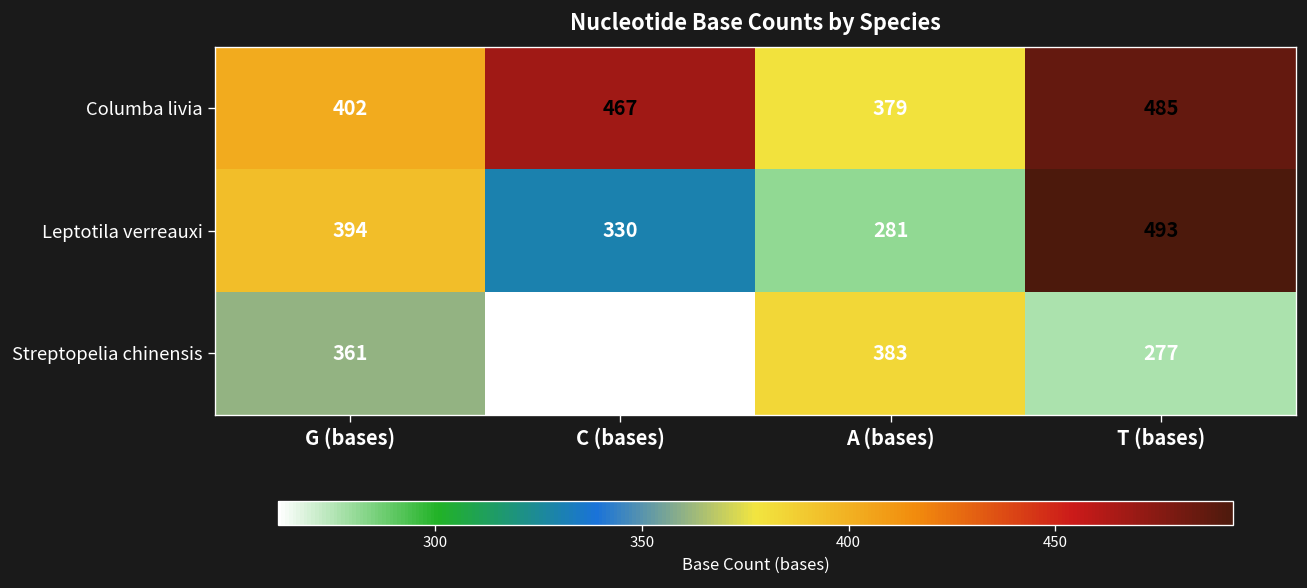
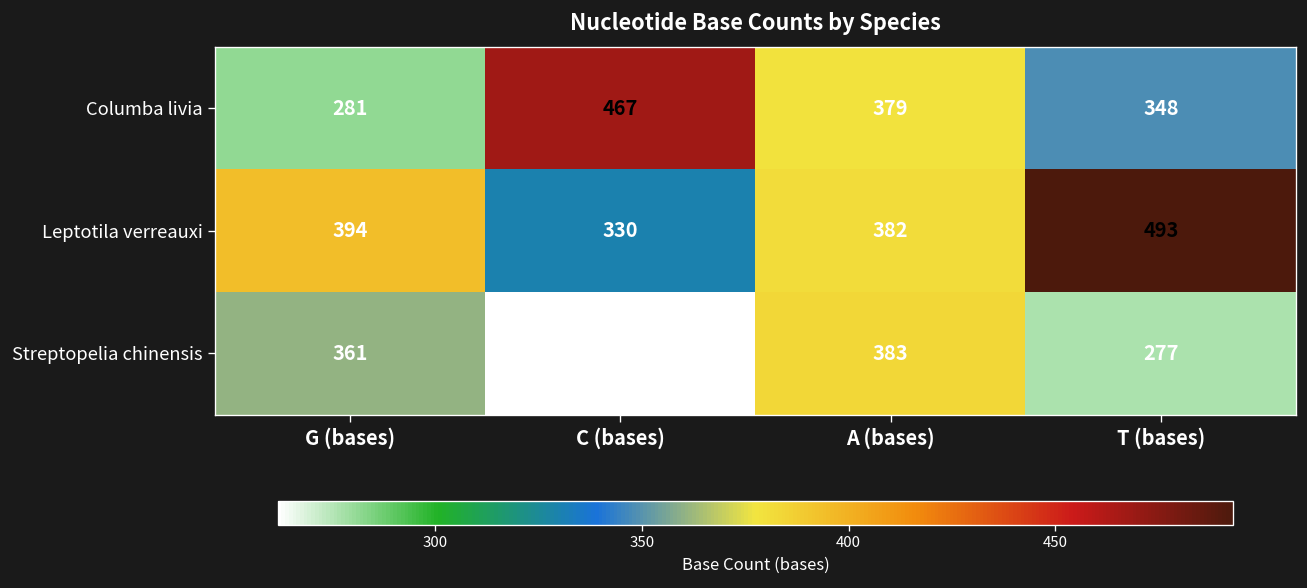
  {
    "Columba livia": {
-     "G (bases)": 402,
+     "G (bases)": 281,
      "C (bases)": 467,
      "A (bases)": 379,
-     "T (bases)": 485
+     "T (bases)": 348
    },
    "Leptotila verreauxi": {
      "G (bases)": 394,
      "C (bases)": 330,
-     "A (bases)": 281,
+     "A (bases)": 382,
      "T (bases)": 493
    },
    "Streptopelia chinensis": {
      "G (bases)": 361,
      "A (bases)": 383,
      "T (bases)": 277
    }
  }
